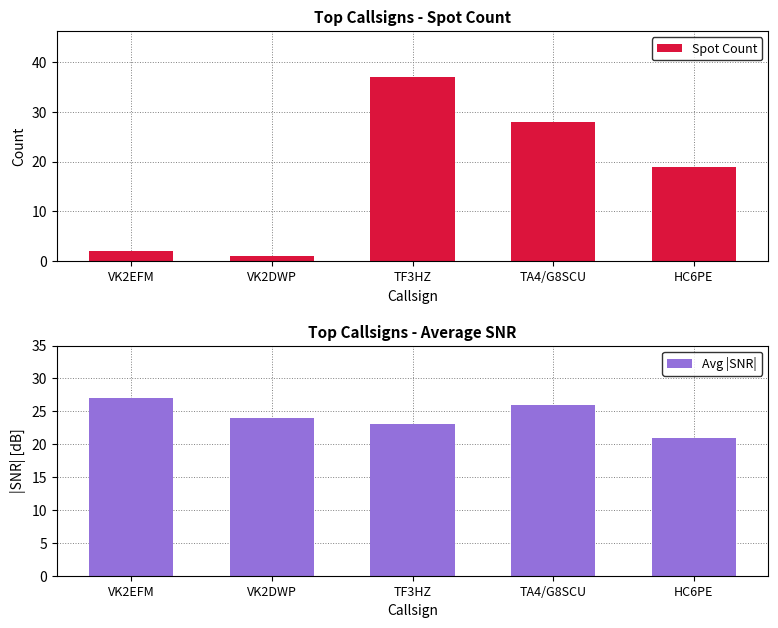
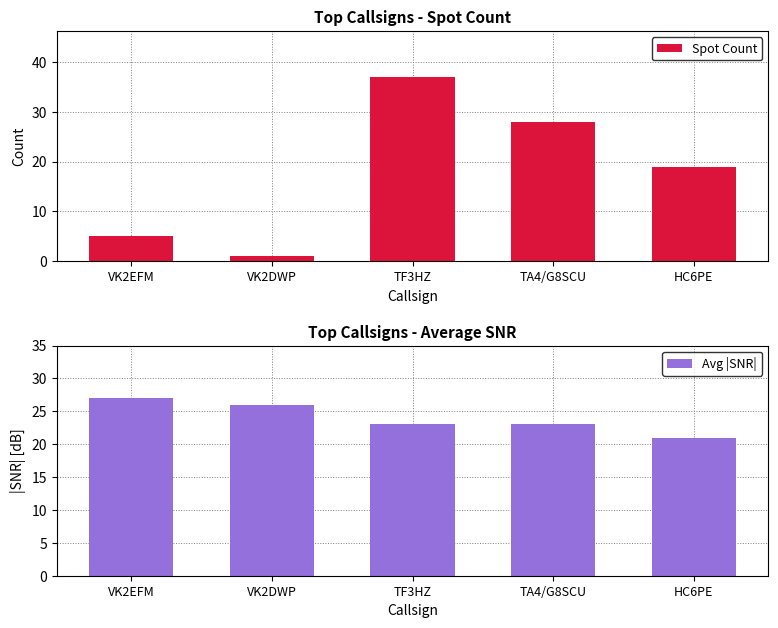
  {
    "Top Callsigns - Spot Count": {
-     "VK2EFM": 2,
+     "VK2EFM": 5,
      "VK2DWP": 1,
      "TF3HZ": 37,
      "TA4/G8SCU": 28,
      "HC6PE": 19
    },
    "Top Callsigns - Average SNR": {
      "VK2EFM": 27,
-     "VK2DWP": 24,
+     "VK2DWP": 26,
      "TF3HZ": 23,
-     "TA4/G8SCU": 26,
+     "TA4/G8SCU": 23,
      "HC6PE": 21
    }
  }
